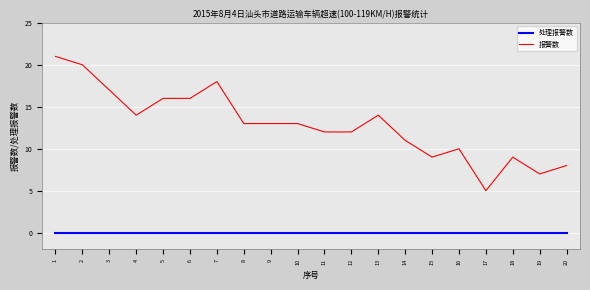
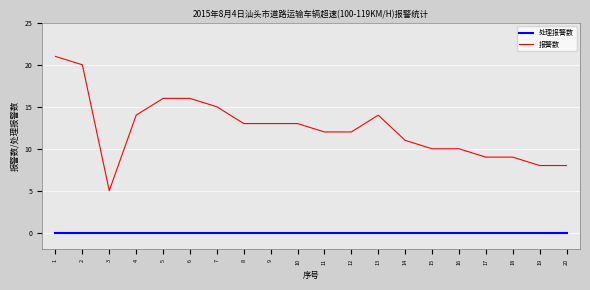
  {
    "处理报警数": {
      "1": 0,
      "2": 0,
      "3": 0,
      "4": 0,
      "5": 0,
      "6": 0,
      "7": 0,
      "8": 0,
      "9": 0,
      "10": 0,
      "11": 0,
      "12": 0,
      "13": 0,
      "14": 0,
      "15": 0,
      "16": 0,
      "17": 0,
      "18": 0,
      "19": 0,
      "20": 0
    },
    "报警数": {
      "1": 21,
      "2": 20,
-     "3": 17,
+     "3": 5,
      "4": 14,
      "5": 16,
      "6": 16,
-     "7": 18,
+     "7": 15,
      "8": 13,
      "9": 13,
      "10": 13,
      "11": 12,
      "12": 12,
      "13": 14,
      "14": 11,
-     "15": 9,
+     "15": 10,
      "16": 10,
-     "17": 5,
+     "17": 9,
      "18": 9,
-     "19": 7,
+     "19": 8,
      "20": 8
    }
  }
